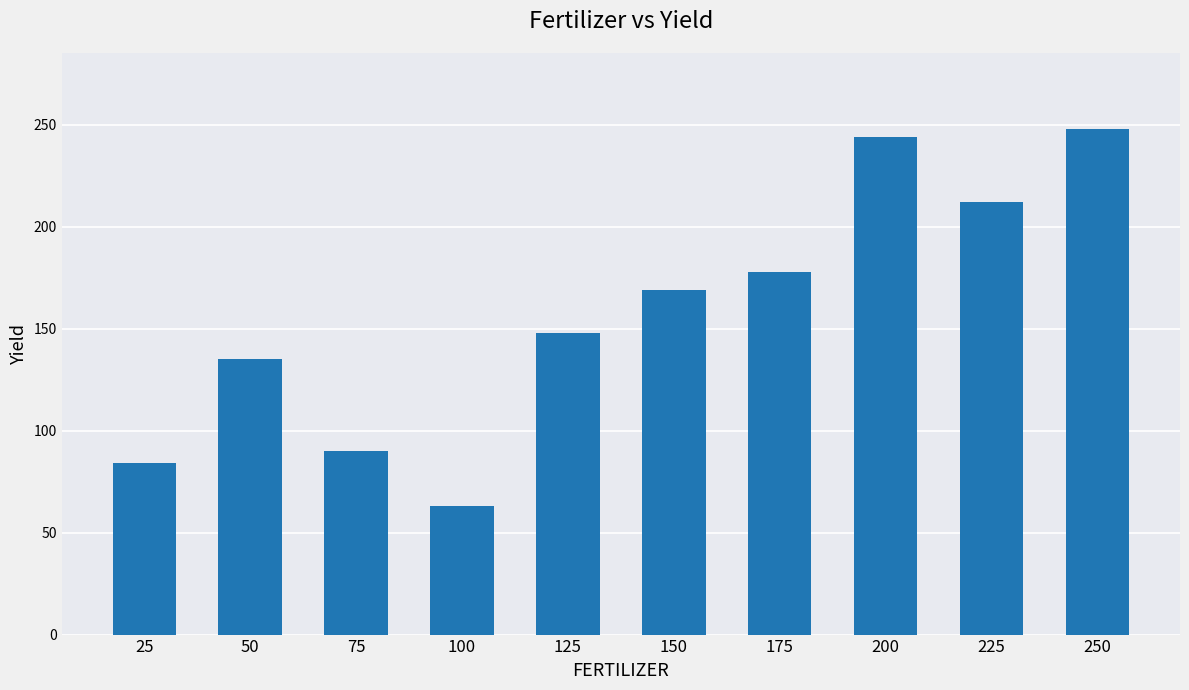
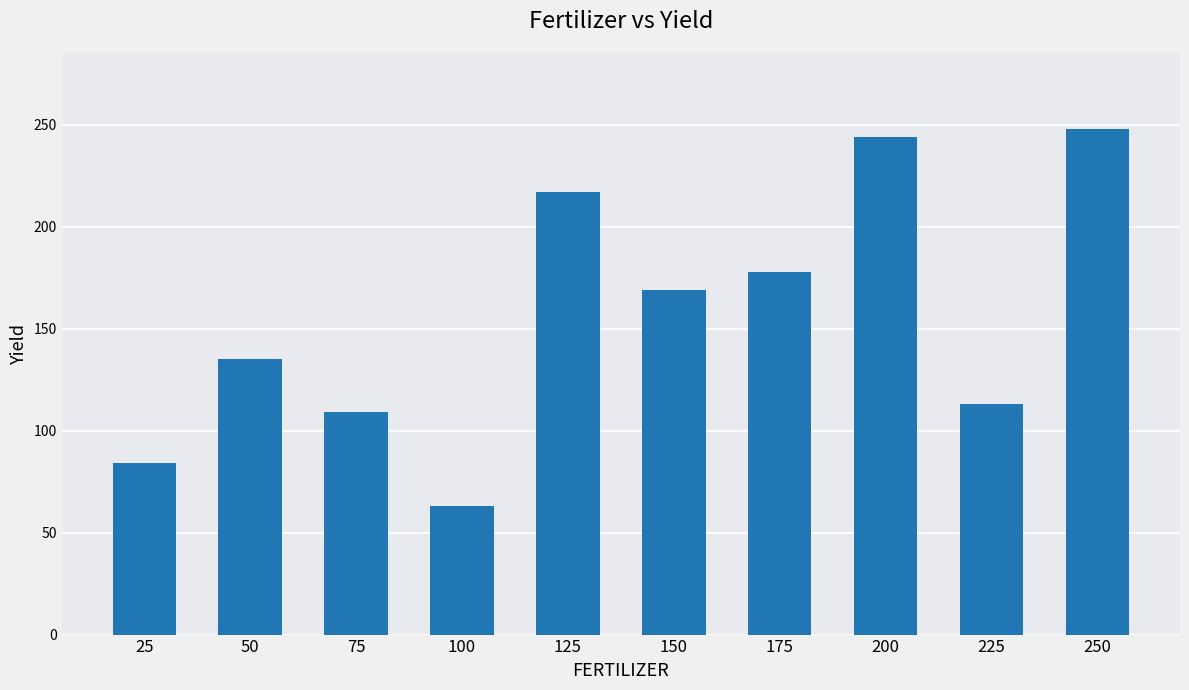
  {
    "25": 84,
    "50": 135,
-   "75": 90,
+   "75": 109,
    "100": 63,
-   "125": 148,
+   "125": 217,
    "150": 169,
    "175": 178,
    "200": 244,
-   "225": 212,
+   "225": 113,
    "250": 248
  }
